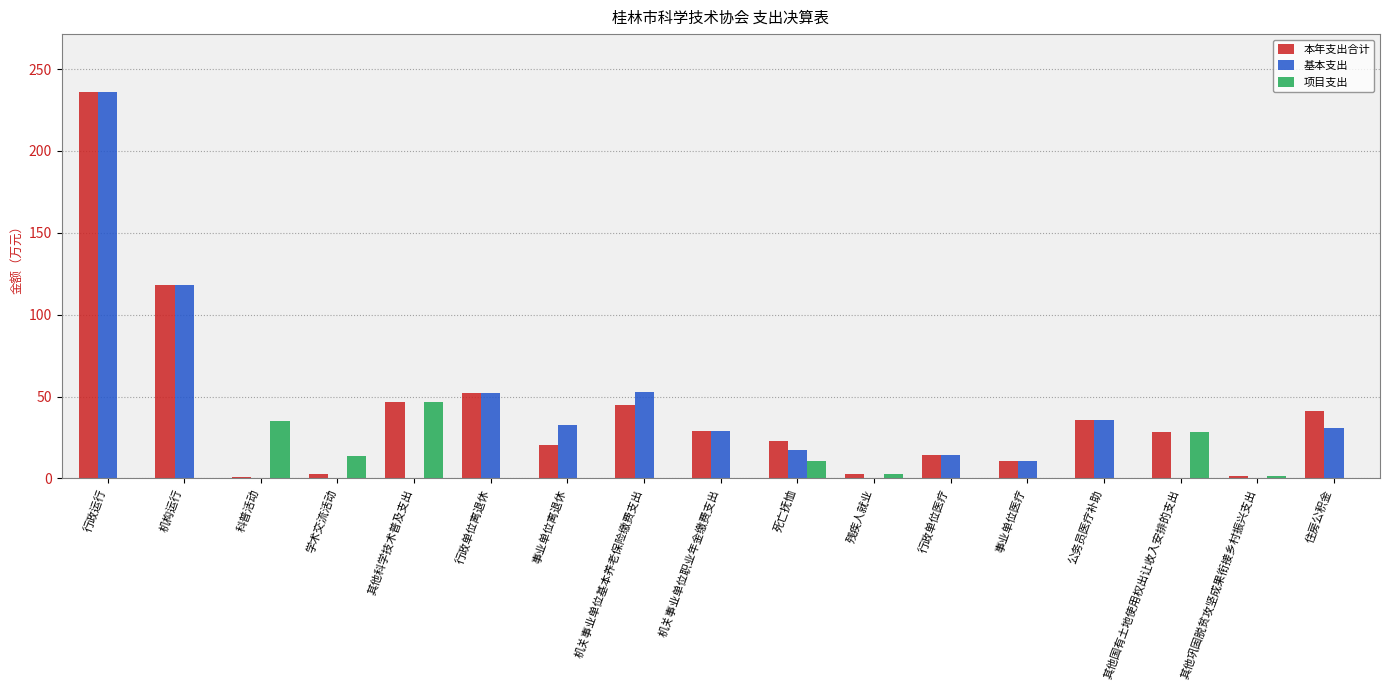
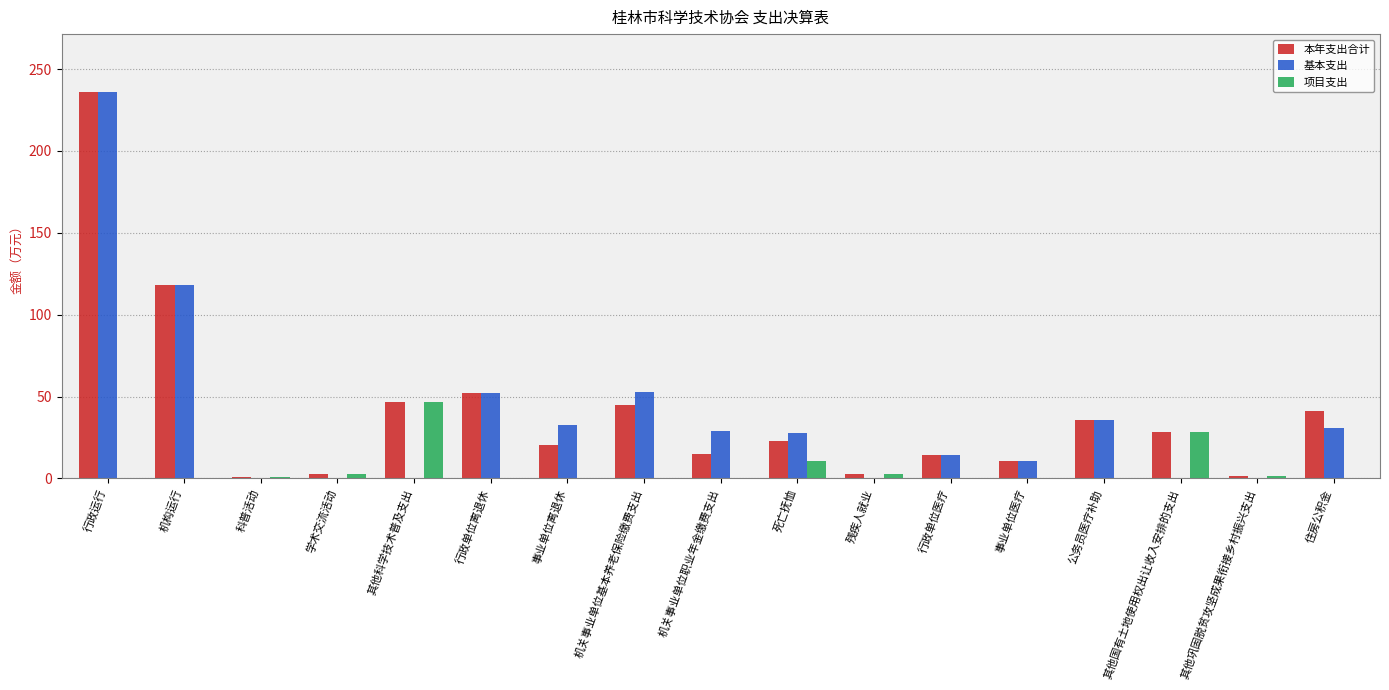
  {
    "本年支出合计": {
      "行政运行": 236,
      "机构运行": 118,
      "学术交流活动": 3,
      "其他科学技术普及支出": 47,
      "行政单位离退休": 52,
      "事业单位离退休": 20,
      "机关事业单位基本养老保险缴费支出": 45,
-     "机关事业单位职业年金缴费支出": 29,
+     "机关事业单位职业年金缴费支出": 15,
      "死亡抚恤": 23,
      "残疾人就业": 2,
      "行政单位医疗": 14,
      "事业单位医疗": 11,
      "公务员医疗补助": 36,
      "其他国有土地使用权出让收入安排的支出": 28,
      "住房公积金": 41
    },
    "基本支出": {
      "行政运行": 236,
      "机构运行": 118,
      "科普活动": 0,
      "学术交流活动": 0,
      "其他科学技术普及支出": 0,
      "行政单位离退休": 52,
      "事业单位离退休": 33,
      "机关事业单位基本养老保险缴费支出": 53,
      "机关事业单位职业年金缴费支出": 29,
-     "死亡抚恤": 17,
+     "死亡抚恤": 28,
      "残疾人就业": 0,
      "行政单位医疗": 14,
      "事业单位医疗": 11,
      "公务员医疗补助": 36,
      "其他国有土地使用权出让收入安排的支出": 0,
      "其他巩固脱贫攻坚成果衔接乡村振兴支出": 0,
      "住房公积金": 31
    },
    "项目支出": {
      "行政运行": 0,
      "机构运行": 0,
-     "科普活动": 35,
-     "学术交流活动": 13,
+     "科普活动": 1,
+     "学术交流活动": 3,
      "其他科学技术普及支出": 47,
      "行政单位离退休": 0,
      "事业单位离退休": 0,
      "机关事业单位基本养老保险缴费支出": 0,
      "机关事业单位职业年金缴费支出": 0,
      "死亡抚恤": 11,
      "残疾人就业": 2,
      "行政单位医疗": 0,
      "事业单位医疗": 0,
      "公务员医疗补助": 0,
      "其他国有土地使用权出让收入安排的支出": 28,
      "住房公积金": 0
    }
  }
